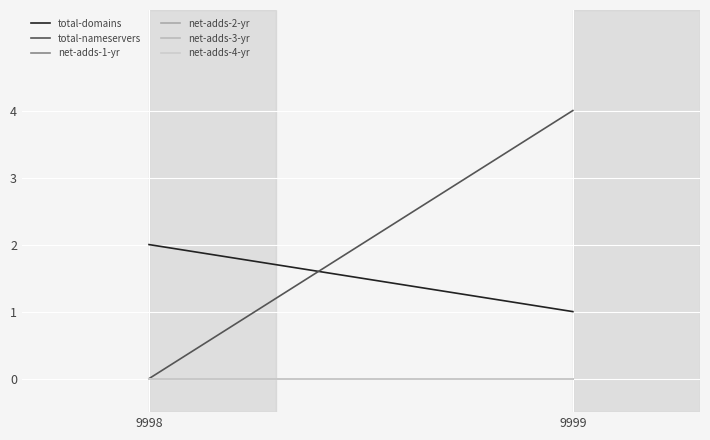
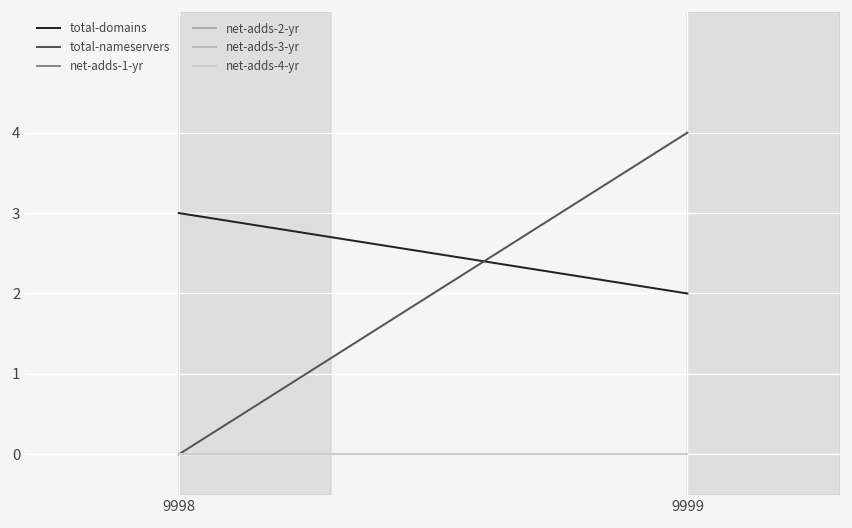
  {
    "total-domains": {
-     "9998": 2,
-     "9999": 1
+     "9998": 3,
+     "9999": 2
    },
    "total-nameservers": {
      "9999": 4
    },
    "net-adds-4-yr": {
      "9999": 0
    }
  }
